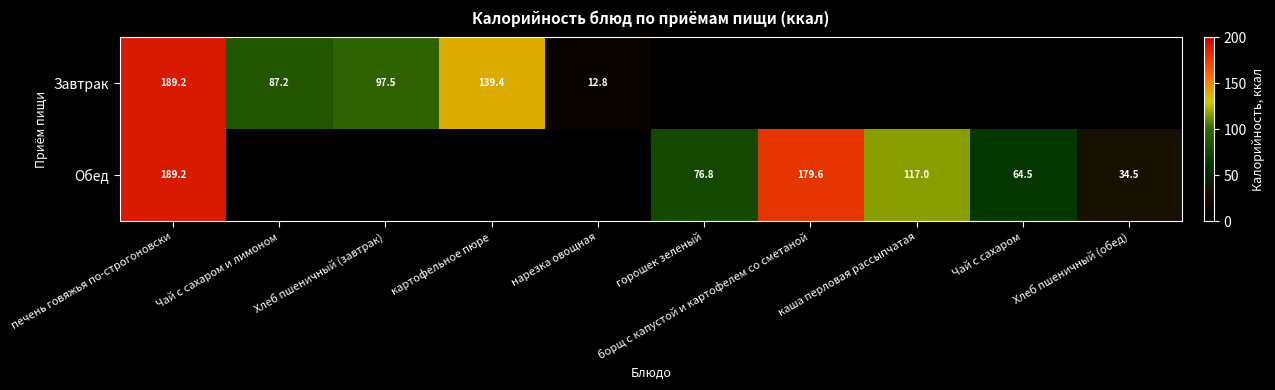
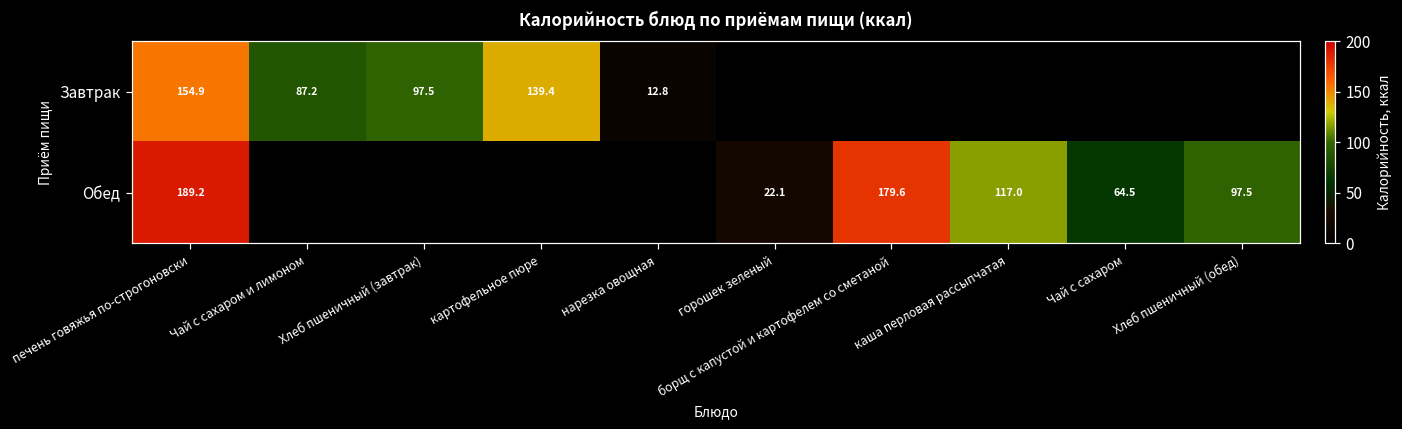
  {
    "Завтрак": {
-     "печень говяжья по-строгоновски": 189.2,
+     "печень говяжья по-строгоновски": 154.9,
      "Чай с сахаром и лимоном": 87.2,
      "Хлеб пшеничный (завтрак)": 97.5,
      "картофельное пюре": 139.4,
      "нарезка овощная": 12.8
    },
    "Обед": {
      "печень говяжья по-строгоновски": 189.2,
-     "горошек зеленый": 76.8,
+     "горошек зеленый": 22.1,
      "борщ с капустой и картофелем со сметаной": 179.6,
      "каша перловая рассыпчатая": 117.0,
      "Чай с сахаром": 64.5,
-     "Хлеб пшеничный (обед)": 34.5
+     "Хлеб пшеничный (обед)": 97.5
    }
  }
